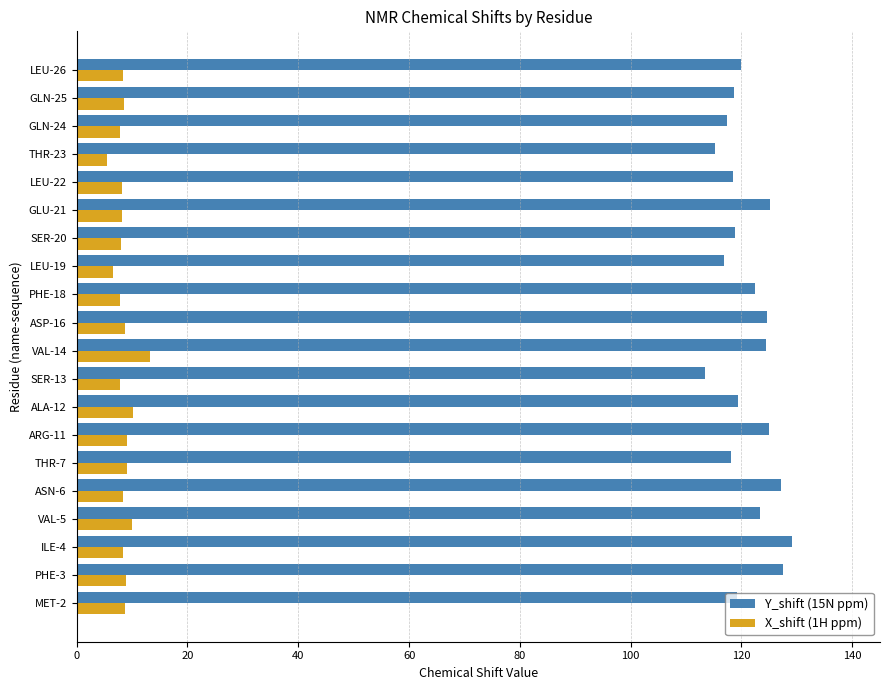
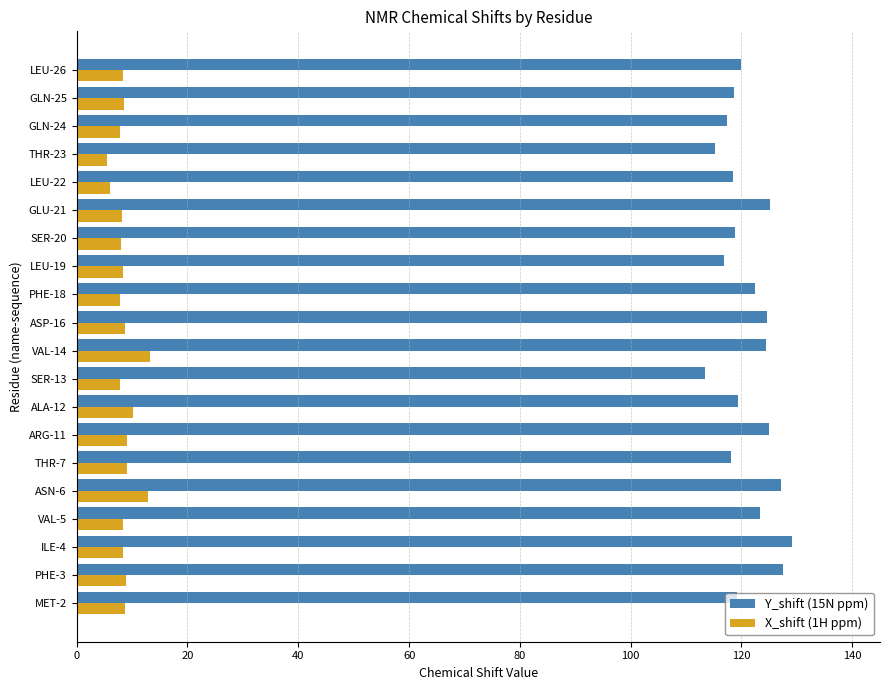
  {
    "Y_shift (15N ppm)": {
      "LEU-26": 120,
      "GLN-25": 119,
      "GLN-24": 117,
      "THR-23": 115,
      "LEU-22": 119,
      "GLU-21": 125,
      "SER-20": 119,
      "LEU-19": 117,
      "PHE-18": 123,
      "ASP-16": 125,
      "VAL-14": 125,
      "SER-13": 113,
      "ALA-12": 119,
      "ARG-11": 125,
      "THR-7": 118,
      "ASN-6": 127,
      "VAL-5": 123,
      "ILE-4": 129,
      "PHE-3": 127
    },
    "X_shift (1H ppm)": {
      "LEU-26": 8,
      "GLN-25": 9,
      "GLN-24": 8,
      "THR-23": 6,
-     "LEU-22": 8,
+     "LEU-22": 6,
      "GLU-21": 8,
      "SER-20": 8,
-     "LEU-19": 7,
+     "LEU-19": 8,
      "PHE-18": 8,
      "ASP-16": 9,
      "VAL-14": 13,
      "SER-13": 8,
      "ALA-12": 10,
      "ARG-11": 9,
      "THR-7": 9,
-     "ASN-6": 8,
-     "VAL-5": 10,
+     "ASN-6": 13,
+     "VAL-5": 8,
      "ILE-4": 8,
      "PHE-3": 9,
      "MET-2": 9
    }
  }
